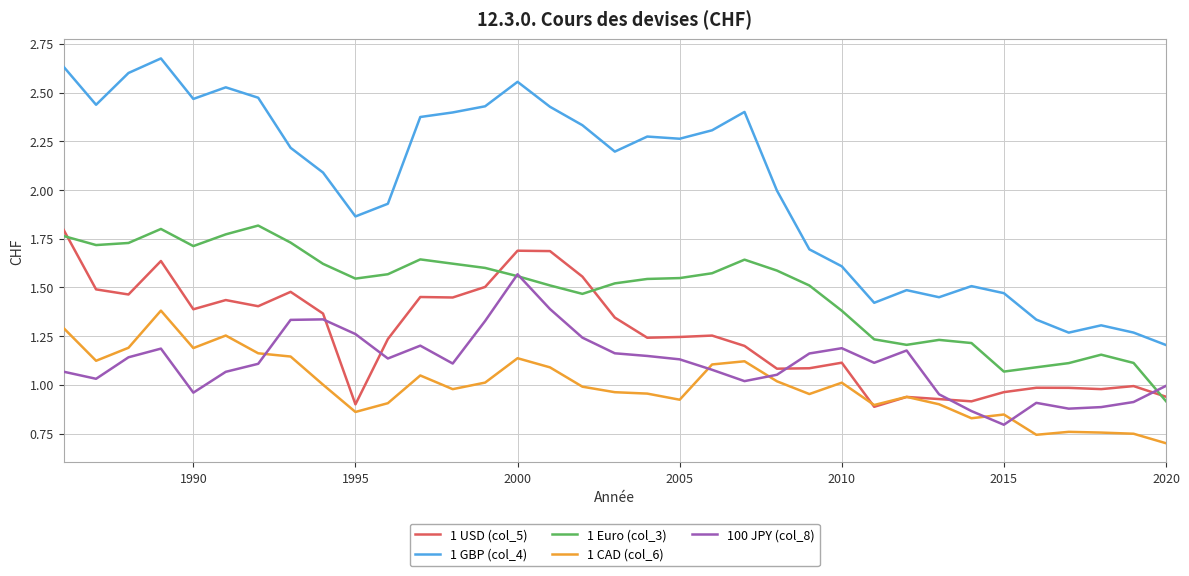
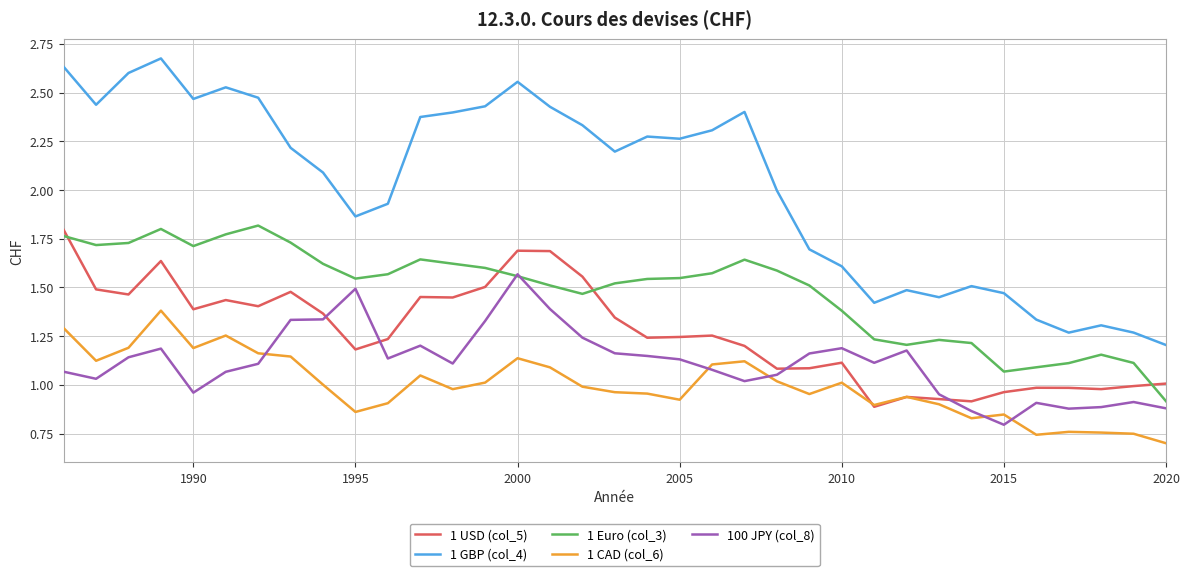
  {
    "1 USD (col_5)": {
      "1990": 1.39,
-     "1995": 0.90,
+     "1995": 1.18,
      "2000": 1.69,
      "2005": 1.25,
      "2010": 1.11,
      "2015": 0.96,
-     "2020": 0.94
+     "2020": 1.01
    },
    "1 GBP (col_4)": {
      "1990": 2.47,
      "1995": 1.86,
      "2000": 2.56,
      "2005": 2.26,
      "2010": 1.61,
      "2015": 1.47,
      "2020": 1.20
    },
    "1 Euro (col_3)": {
      "1990": 1.71,
      "1995": 1.55,
      "2005": 1.55,
      "2010": 1.38,
      "2015": 1.07,
      "2020": 0.92
    },
    "1 CAD (col_6)": {
      "1990": 1.19,
      "1995": 0.86,
      "2000": 1.14,
      "2005": 0.92,
      "2010": 1.01,
      "2015": 0.85,
      "2020": 0.70
    },
    "100 JPY (col_8)": {
      "1990": 0.96,
-     "1995": 1.26,
+     "1995": 1.49,
      "2005": 1.13,
      "2010": 1.19,
      "2015": 0.80,
-     "2020": 0.99
+     "2020": 0.88
    }
  }
